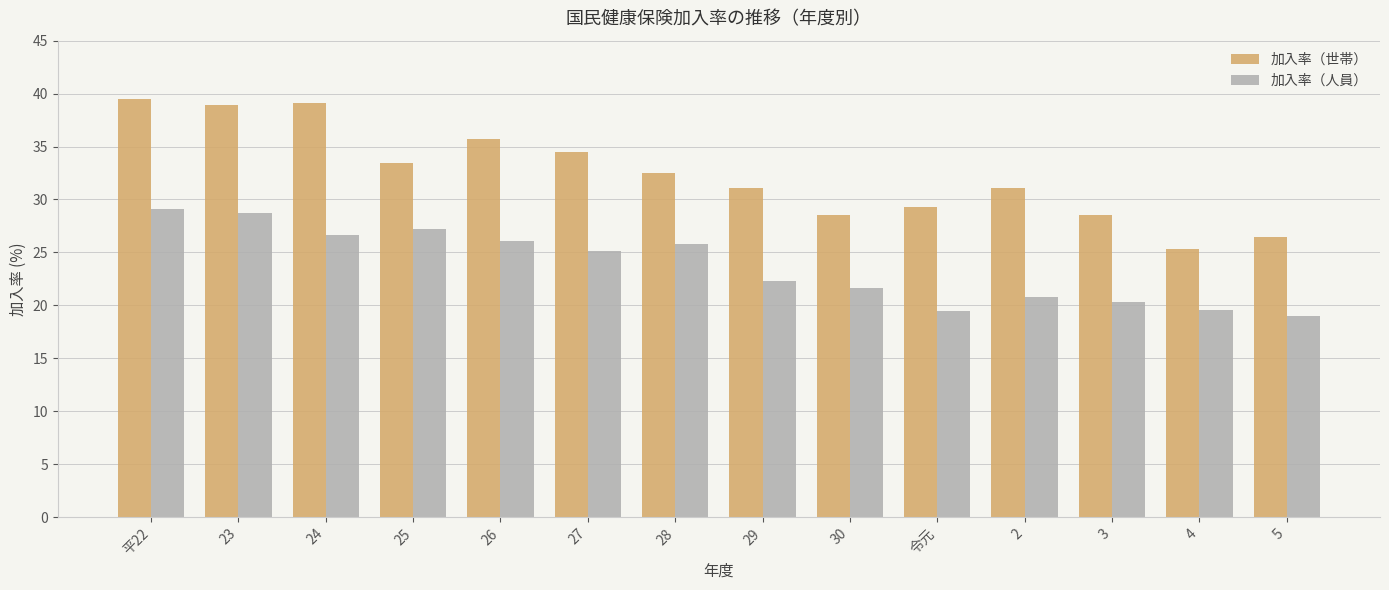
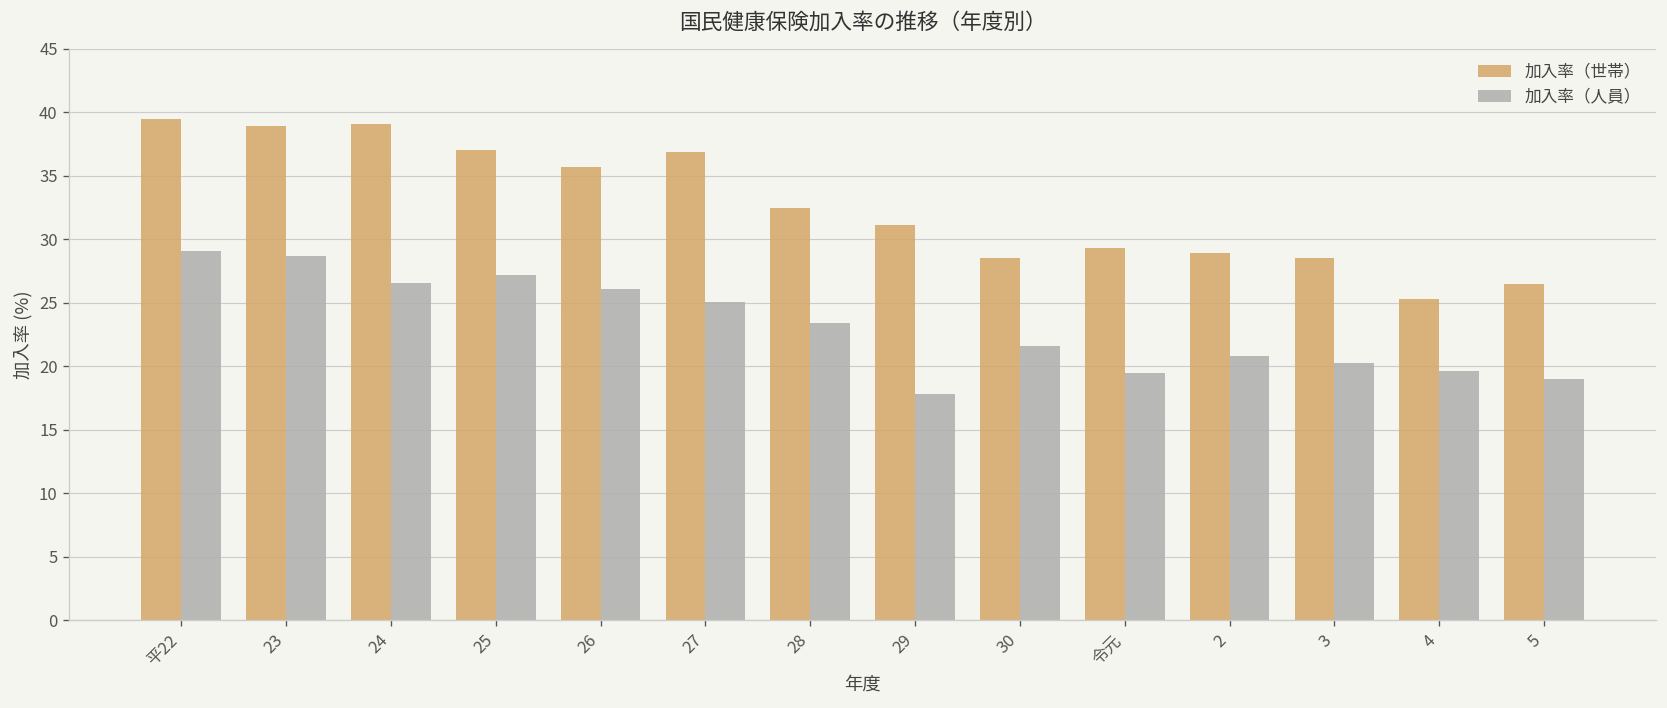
  {
    "加入率（世帯）": {
      "平22": 39.5,
      "23": 38.9,
      "24": 39.1,
-     "25": 33.4,
+     "25": 37.0,
      "26": 35.7,
-     "27": 34.5,
+     "27": 36.9,
      "28": 32.5,
      "29": 31.1,
      "30": 28.5,
      "令元": 29.3,
-     "2": 31.1,
+     "2": 28.9,
      "3": 28.5,
      "4": 25.3,
      "5": 26.5
    },
    "加入率（人員）": {
      "平22": 29.1,
      "23": 28.7,
      "24": 26.6,
      "25": 27.2,
      "26": 26.1,
      "27": 25.1,
-     "28": 25.8,
-     "29": 22.3,
+     "28": 23.4,
+     "29": 17.8,
      "30": 21.6,
      "令元": 19.5,
      "2": 20.8,
      "3": 20.3,
      "4": 19.6,
      "5": 19.0
    }
  }
